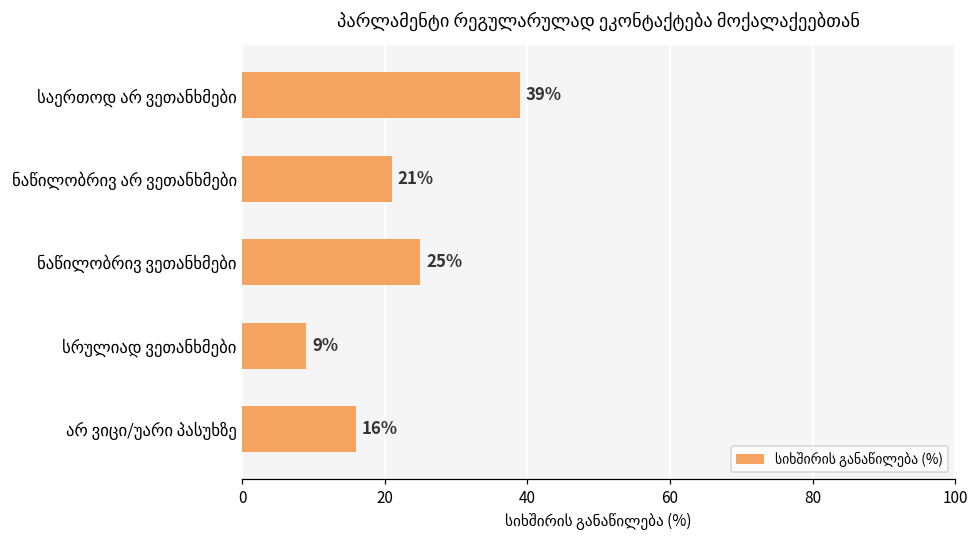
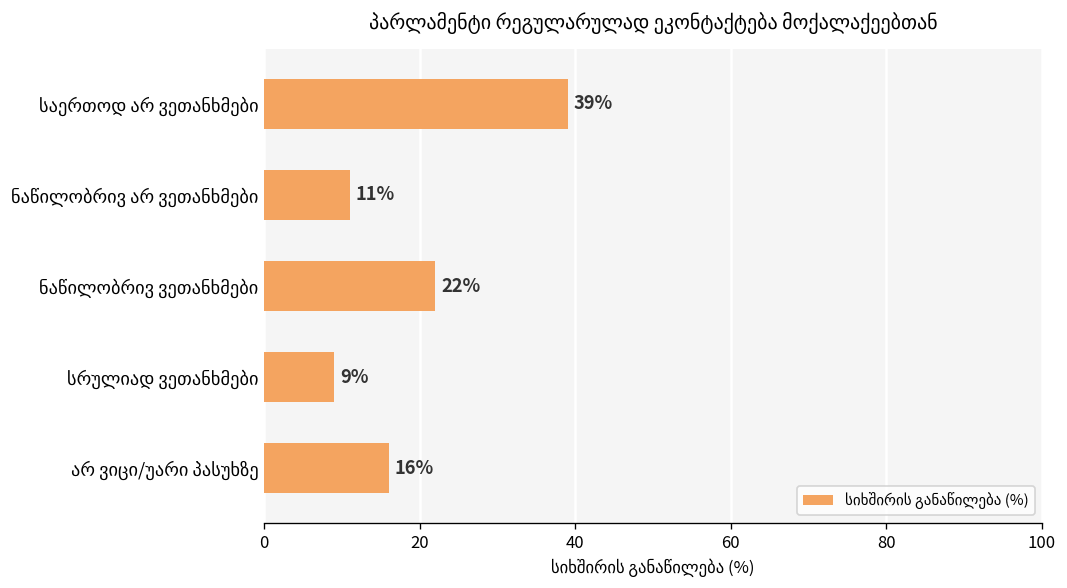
  {
    "საერთოდ არ ვეთანხმები": "39%",
-   "ნაწილობრივ არ ვეთანხმები": "21%",
-   "ნაწილობრივ ვეთანხმები": "25%",
+   "ნაწილობრივ არ ვეთანხმები": "11%",
+   "ნაწილობრივ ვეთანხმები": "22%",
    "სრულიად ვეთანხმები": "9%",
    "არ ვიცი/უარი პასუხზე": "16%"
  }
